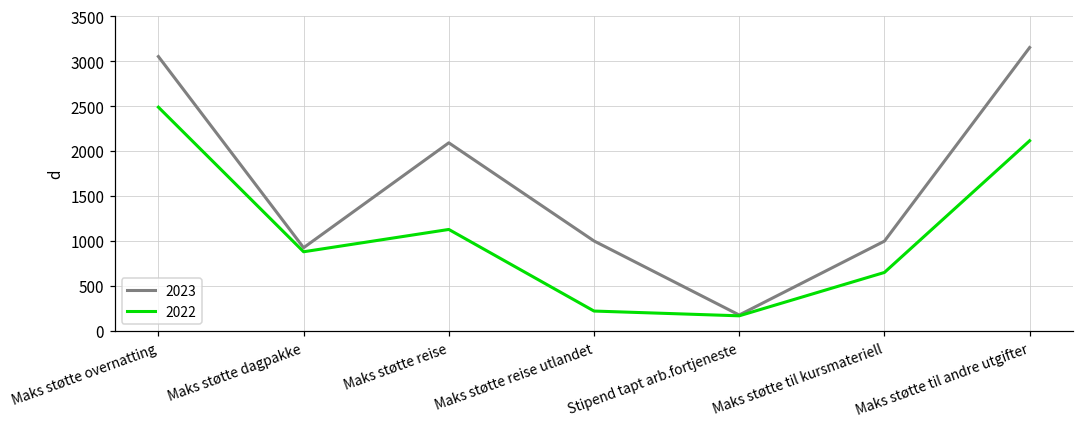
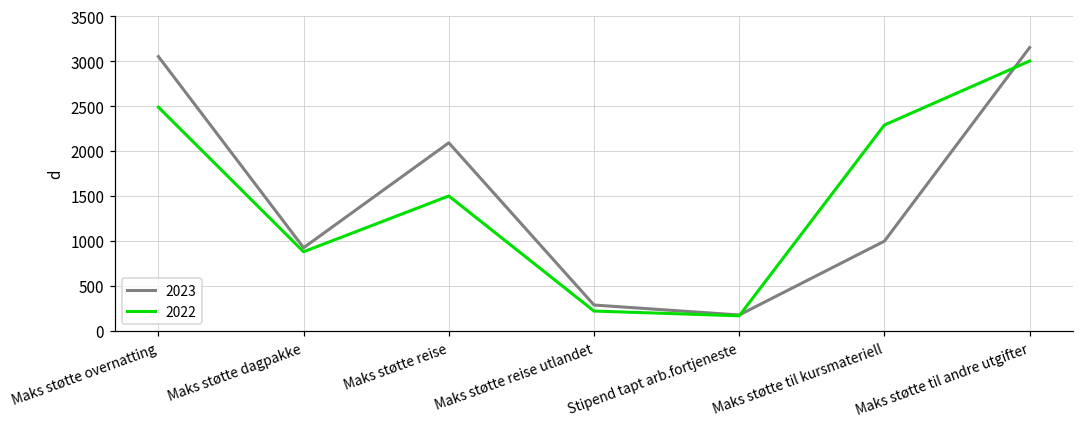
  {
    "2023": {
      "Maks støtte overnatting": 3100,
      "Maks støtte dagpakke": 900,
      "Maks støtte reise": 2100,
-     "Maks støtte reise utlandet": 1000,
+     "Maks støtte reise utlandet": 300,
      "Maks støtte til kursmateriell": 1000,
      "Maks støtte til andre utgifter": 3200
    },
    "2022": {
      "Maks støtte overnatting": 2500,
      "Maks støtte dagpakke": 900,
-     "Maks støtte reise": 1100,
+     "Maks støtte reise": 1500,
      "Maks støtte reise utlandet": 200,
-     "Maks støtte til kursmateriell": 700,
-     "Maks støtte til andre utgifter": 2100
+     "Maks støtte til kursmateriell": 2300,
+     "Maks støtte til andre utgifter": 3000
    }
  }
